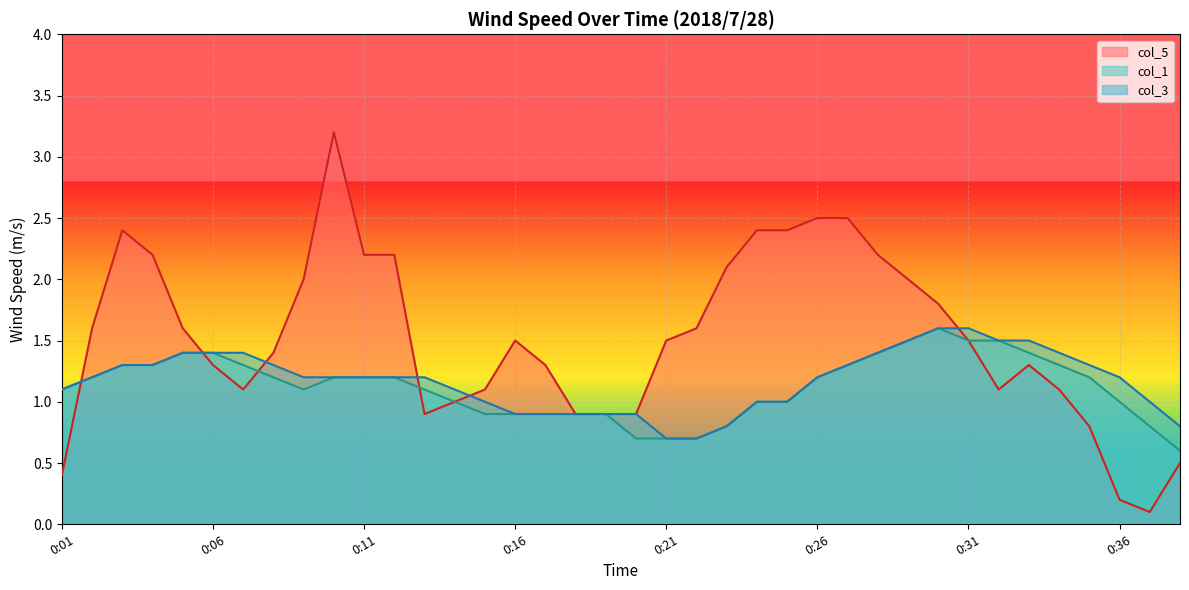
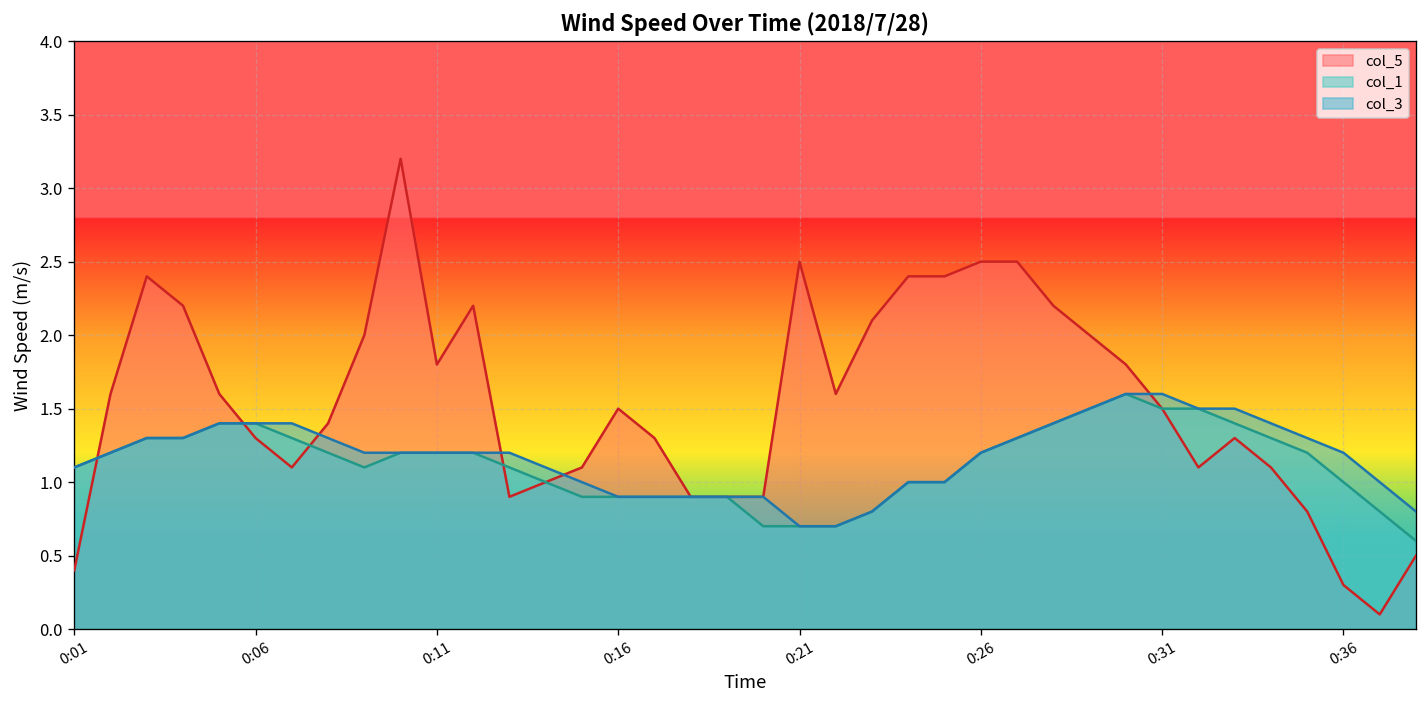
  {
    "col_5": {
      "0:01": 0.4,
      "0:06": 1.3,
-     "0:11": 2.2,
+     "0:11": 1.8,
      "0:16": 1.5,
-     "0:21": 1.5,
+     "0:21": 2.5,
      "0:26": 2.5,
-     "0:36": 0.2
+     "0:36": 0.3
    }
  }
